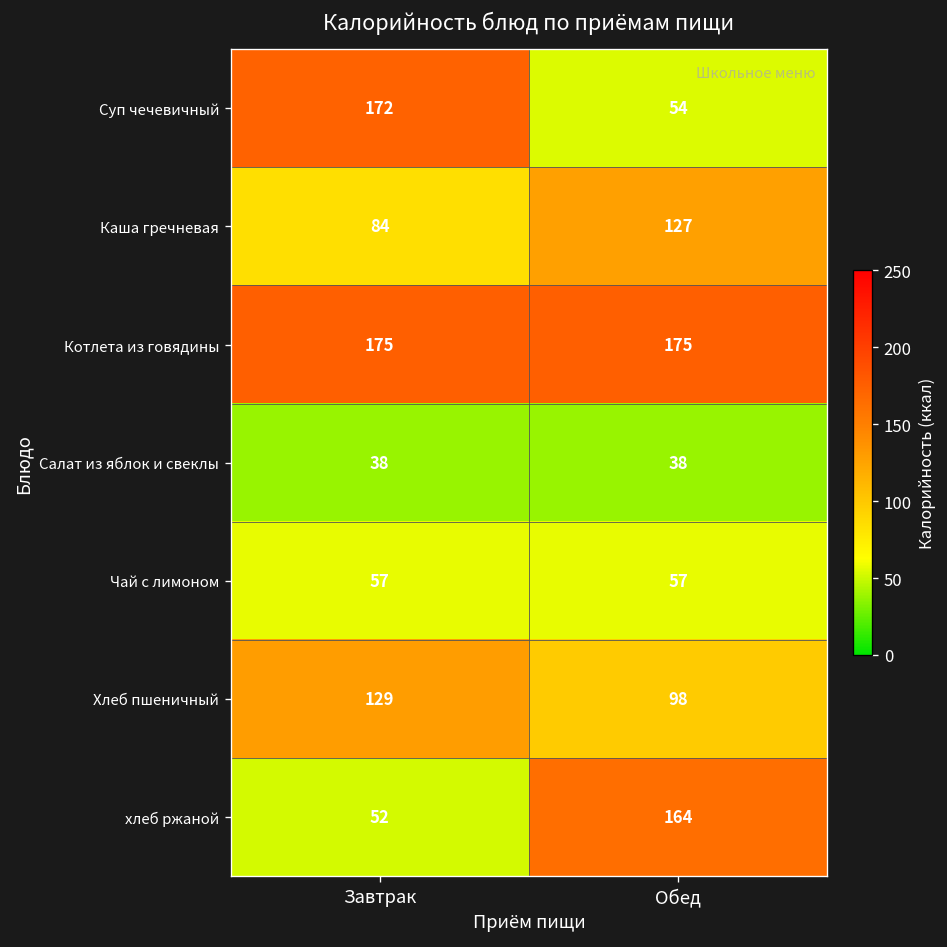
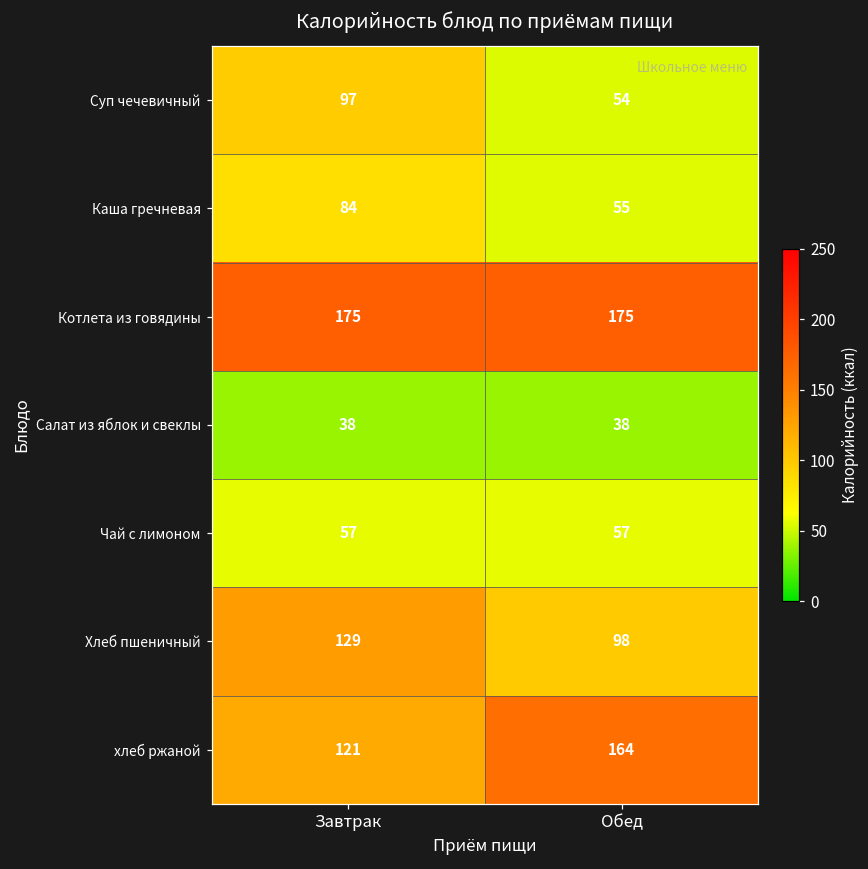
  {
    "Суп чечевичный": {
-     "Завтрак": 172
+     "Завтрак": 97
    },
    "Каша гречневая": {
      "Завтрак": 84,
-     "Обед": 127
+     "Обед": 55
    },
    "Котлета из говядины": {
      "Завтрак": 175,
      "Обед": 175
    },
    "Салат из яблок и свеклы": {
      "Завтрак": 38,
      "Обед": 38
    },
    "Чай с лимоном": {
      "Завтрак": 57,
      "Обед": 57
    },
    "Хлеб пшеничный": {
      "Завтрак": 129,
      "Обед": 98
    },
    "хлеб ржаной": {
-     "Завтрак": 52,
+     "Завтрак": 121,
      "Обед": 164
    }
  }
